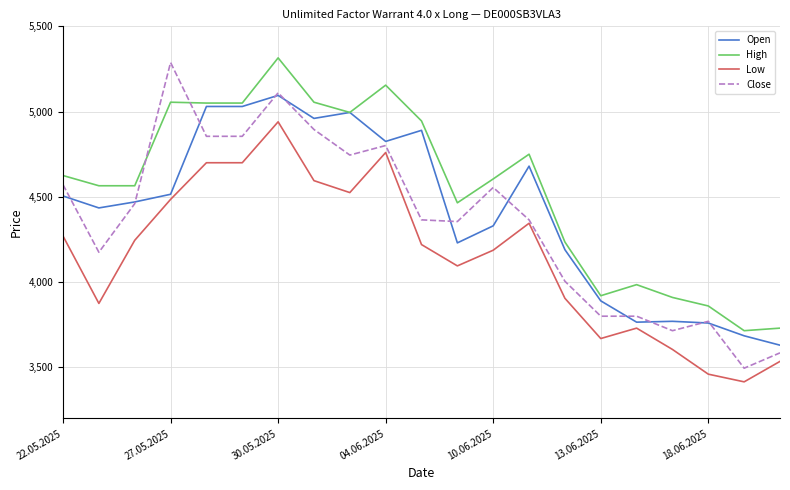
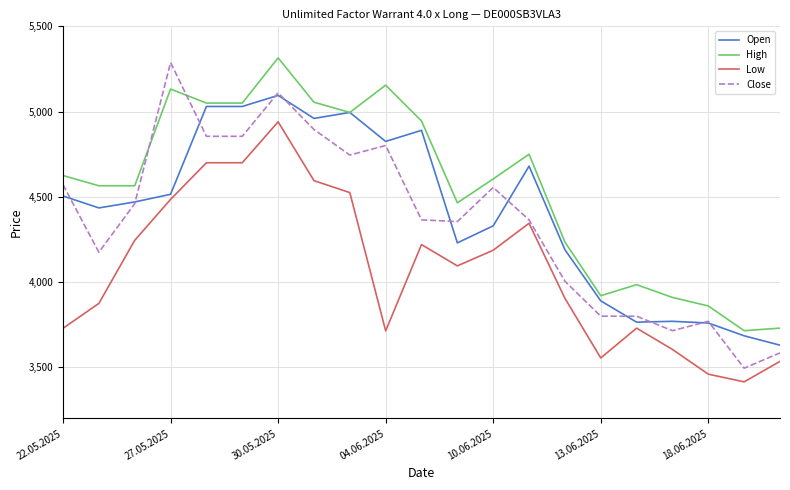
  {
    "Open": {
      "22.05.2025": "4,510",
      "27.05.2025": "4,520",
      "30.05.2025": "5,100",
      "04.06.2025": "4,830",
      "10.06.2025": "4,330",
      "13.06.2025": "3,890"
    },
    "High": {
      "22.05.2025": "4,630",
-     "27.05.2025": "5,060",
+     "27.05.2025": "5,130",
      "30.05.2025": "5,320",
      "04.06.2025": "5,160",
      "10.06.2025": "4,610",
      "13.06.2025": "3,920",
      "18.06.2025": "3,860"
    },
    "Low": {
-     "22.05.2025": "4,270",
+     "22.05.2025": "3,730",
      "27.05.2025": "4,490",
      "30.05.2025": "4,940",
-     "04.06.2025": "4,760",
+     "04.06.2025": "3,710",
      "10.06.2025": "4,190",
-     "13.06.2025": "3,670",
+     "13.06.2025": "3,560",
      "18.06.2025": "3,460"
    },
    "Close": {
      "22.05.2025": "4,570",
      "27.05.2025": "5,290",
      "30.05.2025": "5,110",
      "04.06.2025": "4,800",
      "10.06.2025": "4,560",
      "13.06.2025": "3,800"
    }
  }
